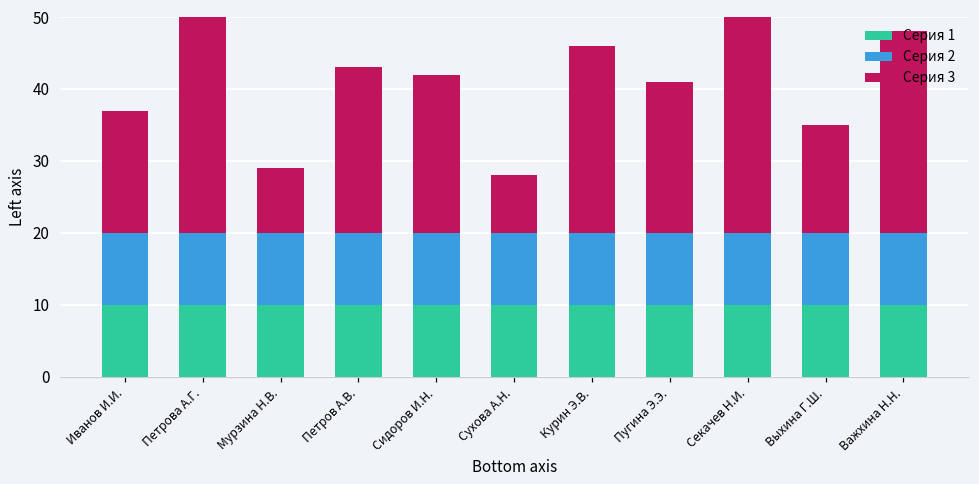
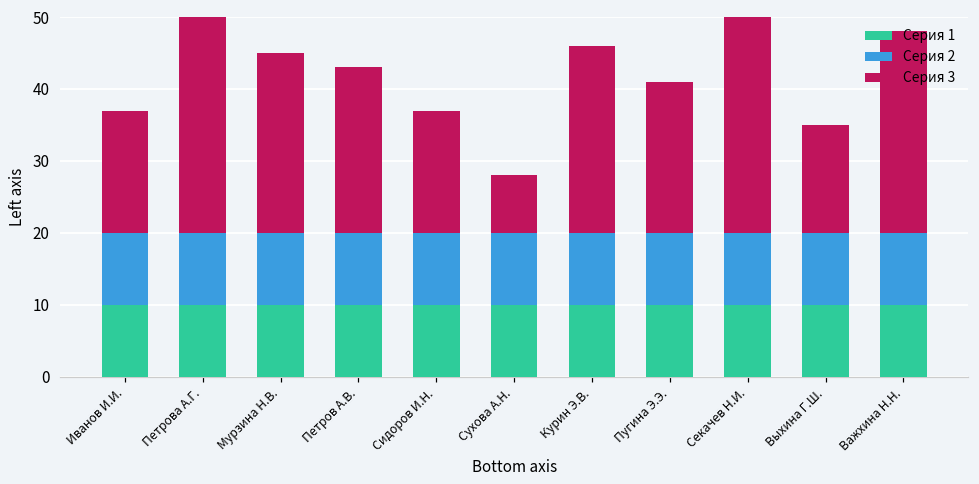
  {
    "Серия 1": {
      "Иванов И.И.": 10,
      "Петрова А.Г.": 10,
      "Мурзина Н.В.": 10,
      "Петров А.В.": 10,
      "Сидоров И.Н.": 10,
      "Сухова А.Н.": 10,
      "Курин Э.В.": 10,
      "Пугина Э.Э.": 10,
      "Секачев Н.И.": 10,
      "Выхина Г.Ш.": 10,
      "Важхина Н.Н.": 10
    },
    "Серия 2": {
      "Иванов И.И.": 10,
      "Петрова А.Г.": 10,
      "Мурзина Н.В.": 10,
      "Петров А.В.": 10,
      "Сидоров И.Н.": 10,
      "Сухова А.Н.": 10,
      "Курин Э.В.": 10,
      "Пугина Э.Э.": 10,
      "Секачев Н.И.": 10,
      "Выхина Г.Ш.": 10,
      "Важхина Н.Н.": 10
    },
    "Серия 3": {
      "Иванов И.И.": 17,
-     "Мурзина Н.В.": 9,
+     "Мурзина Н.В.": 25,
      "Петров А.В.": 23,
-     "Сидоров И.Н.": 22,
+     "Сидоров И.Н.": 17,
      "Сухова А.Н.": 8,
      "Курин Э.В.": 26,
      "Пугина Э.Э.": 21,
      "Выхина Г.Ш.": 15,
      "Важхина Н.Н.": 28
    }
  }
